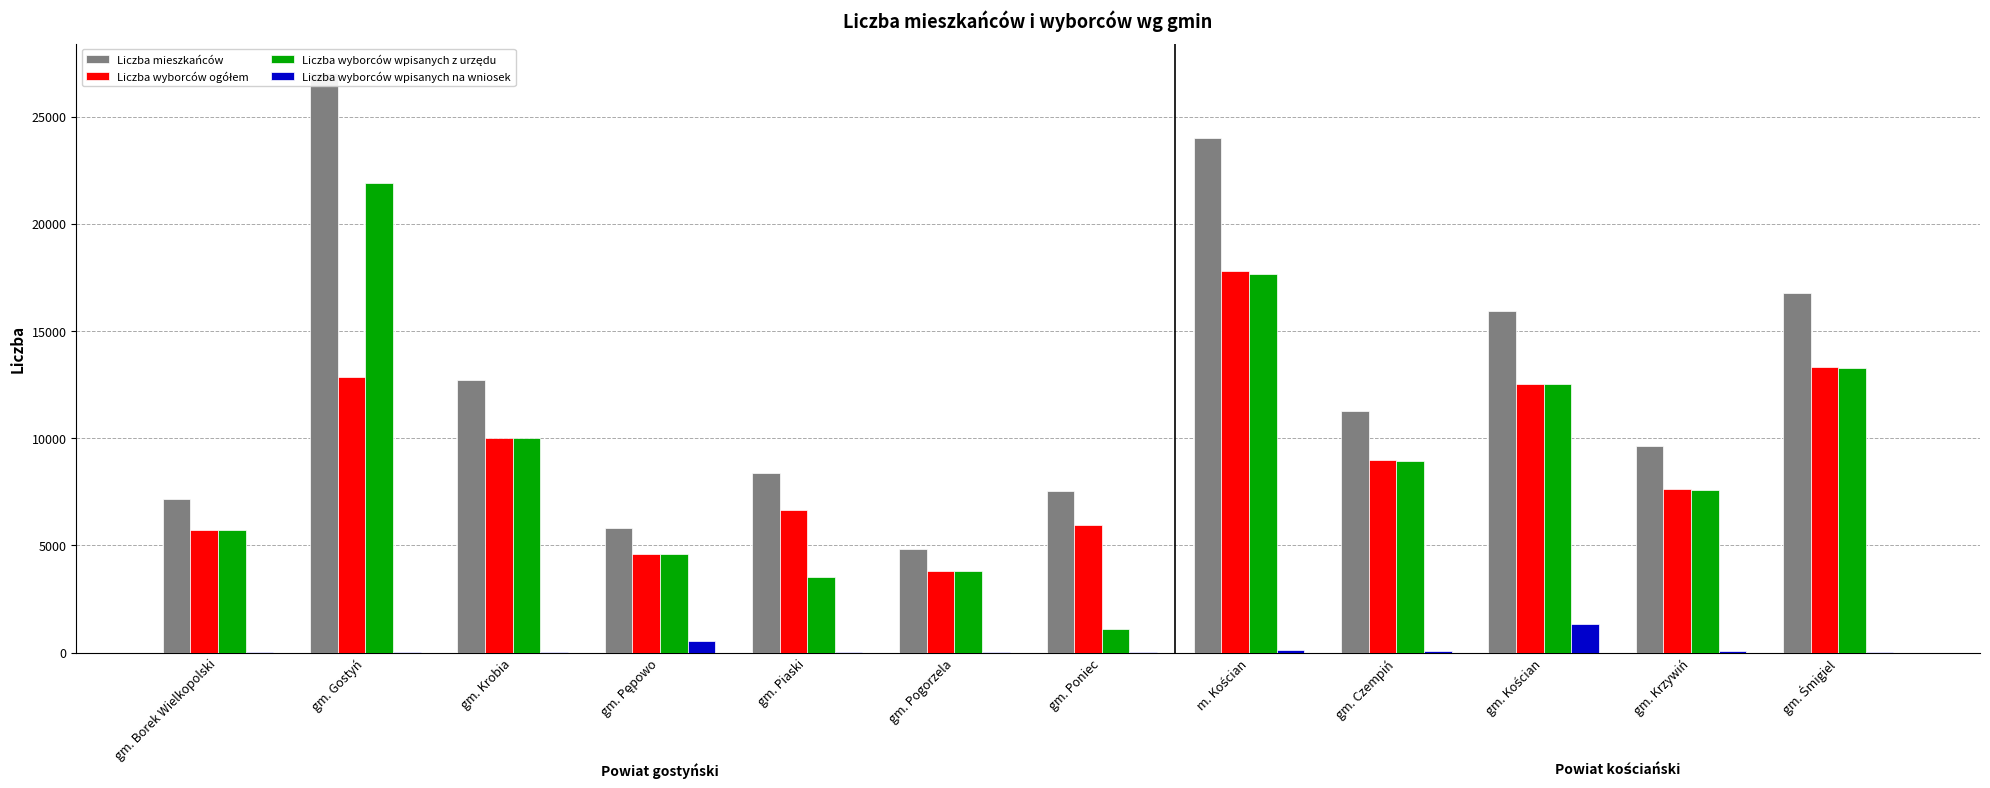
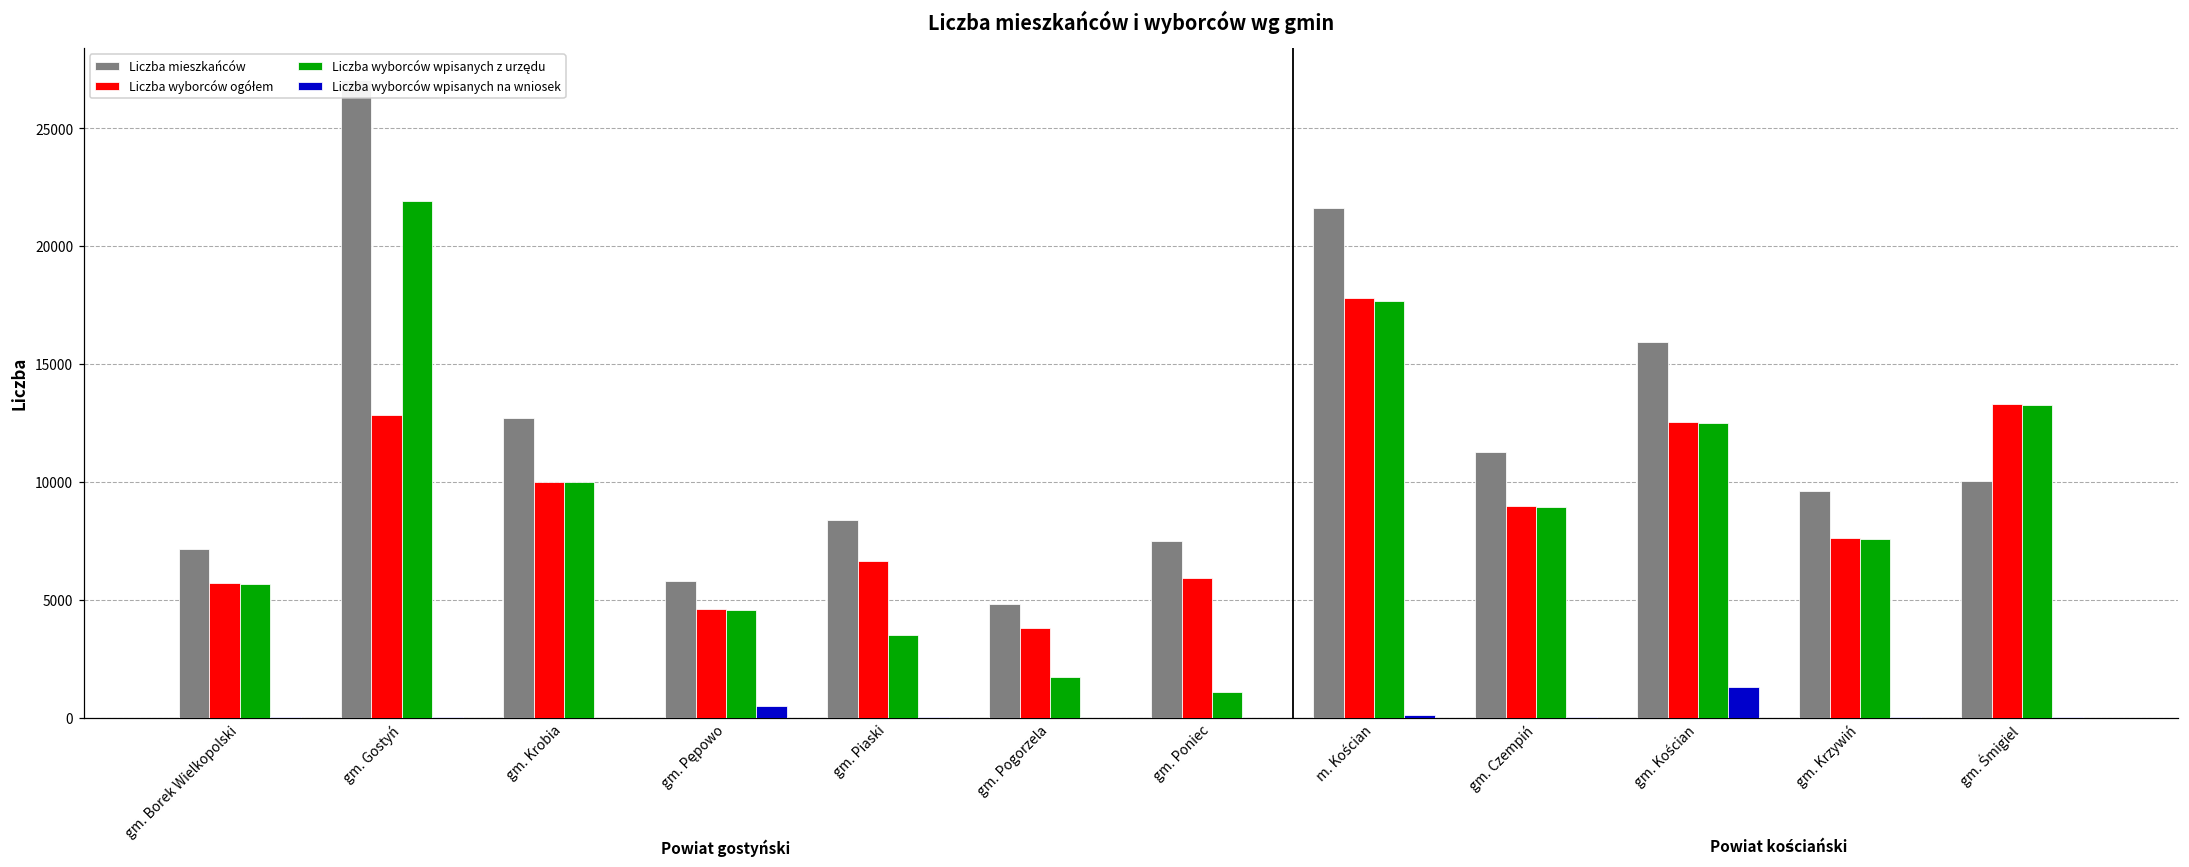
  {
    "Liczba mieszkańców": {
      "gm. Borek Wielkopolski": 7200,
      "gm. Krobia": 12700,
      "gm. Pępowo": 5800,
      "gm. Piaski": 8400,
      "gm. Pogorzela": 4800,
      "gm. Poniec": 7500,
-     "m. Kościan": 24000,
+     "m. Kościan": 21600,
      "gm. Czempiń": 11300,
      "gm. Kościan": 15900,
      "gm. Krzywiń": 9600,
-     "gm. Śmigiel": 16800
+     "gm. Śmigiel": 10000
    },
    "Liczba wyborców ogółem": {
      "gm. Borek Wielkopolski": 5700,
      "gm. Gostyń": 12800,
      "gm. Krobia": 10000,
      "gm. Pępowo": 4600,
      "gm. Piaski": 6600,
      "gm. Pogorzela": 3800,
      "gm. Poniec": 5900,
      "m. Kościan": 17800,
      "gm. Czempiń": 9000,
      "gm. Kościan": 12500,
      "gm. Krzywiń": 7600,
      "gm. Śmigiel": 13300
    },
    "Liczba wyborców wpisanych z urzędu": {
      "gm. Borek Wielkopolski": 5700,
      "gm. Gostyń": 21900,
      "gm. Krobia": 10000,
      "gm. Pępowo": 4600,
      "gm. Piaski": 3500,
-     "gm. Pogorzela": 3800,
+     "gm. Pogorzela": 1700,
      "gm. Poniec": 1100,
      "m. Kościan": 17700,
      "gm. Czempiń": 8900,
      "gm. Kościan": 12500,
      "gm. Krzywiń": 7600,
      "gm. Śmigiel": 13300
    },
    "Liczba wyborców wpisanych na wniosek": {
      "gm. Pępowo": 500,
      "m. Kościan": 100,
      "gm. Kościan": 1300
    }
  }
